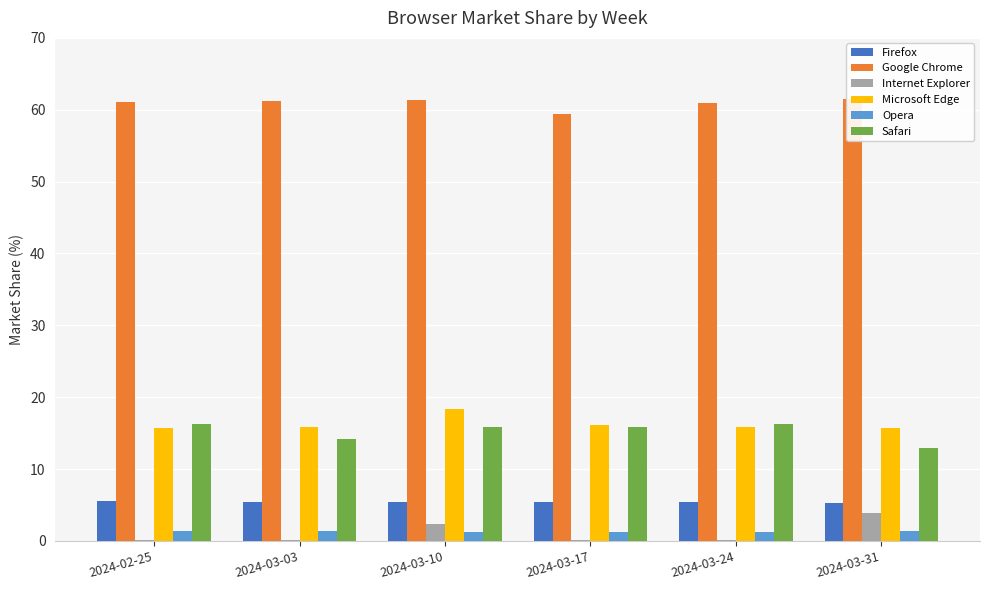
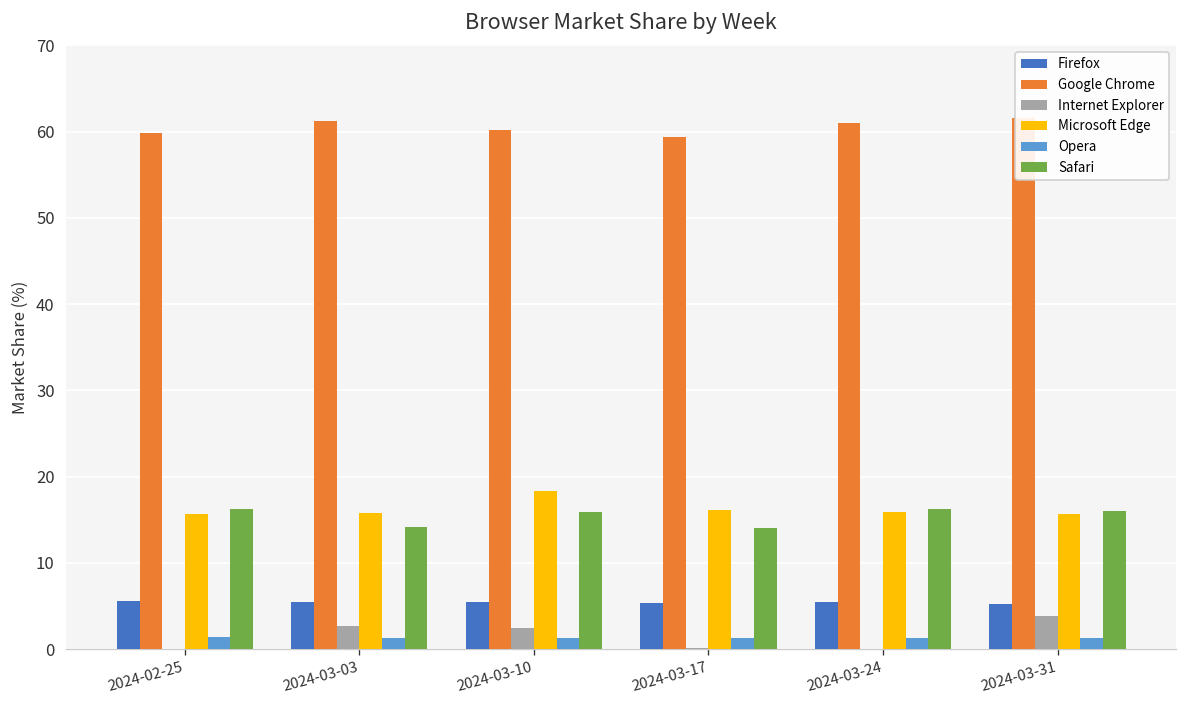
  {
    "Google Chrome": {
-     "2024-02-25": 61,
+     "2024-02-25": 60,
      "2024-03-03": 61,
-     "2024-03-10": 61,
+     "2024-03-10": 60,
      "2024-03-17": 59,
      "2024-03-24": 61
    },
    "Internet Explorer": {
-     "2024-03-03": 0,
+     "2024-03-03": 3,
      "2024-03-10": 2,
      "2024-03-31": 4
    },
    "Microsoft Edge": {
      "2024-02-25": 16,
      "2024-03-03": 16,
      "2024-03-10": 18,
      "2024-03-17": 16,
      "2024-03-24": 16,
      "2024-03-31": 16
    },
    "Safari": {
      "2024-02-25": 16,
      "2024-03-03": 14,
      "2024-03-10": 16,
-     "2024-03-17": 16,
+     "2024-03-17": 14,
      "2024-03-24": 16,
-     "2024-03-31": 13
+     "2024-03-31": 16
    }
  }
